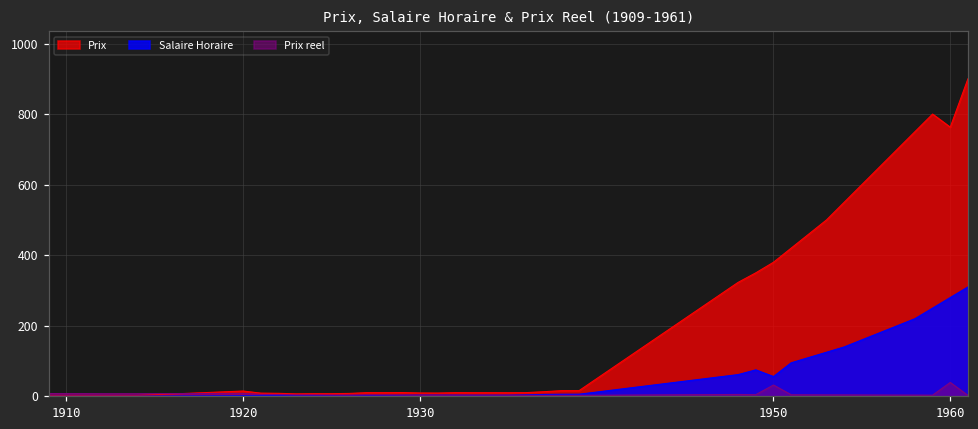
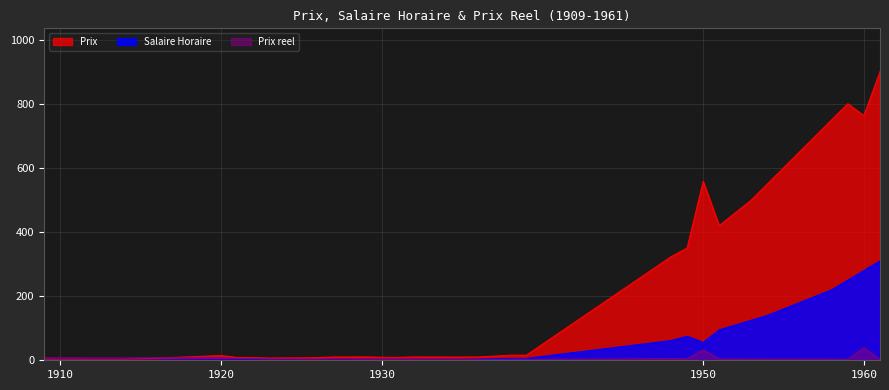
  {
    "Prix": {
-     "1950": 380,
+     "1950": 560,
      "1960": 760
    },
    "Salaire Horaire": {
      "1950": 60,
      "1960": 280
    },
    "Prix reel": {
      "1950": 30,
      "1960": 40
    }
  }
